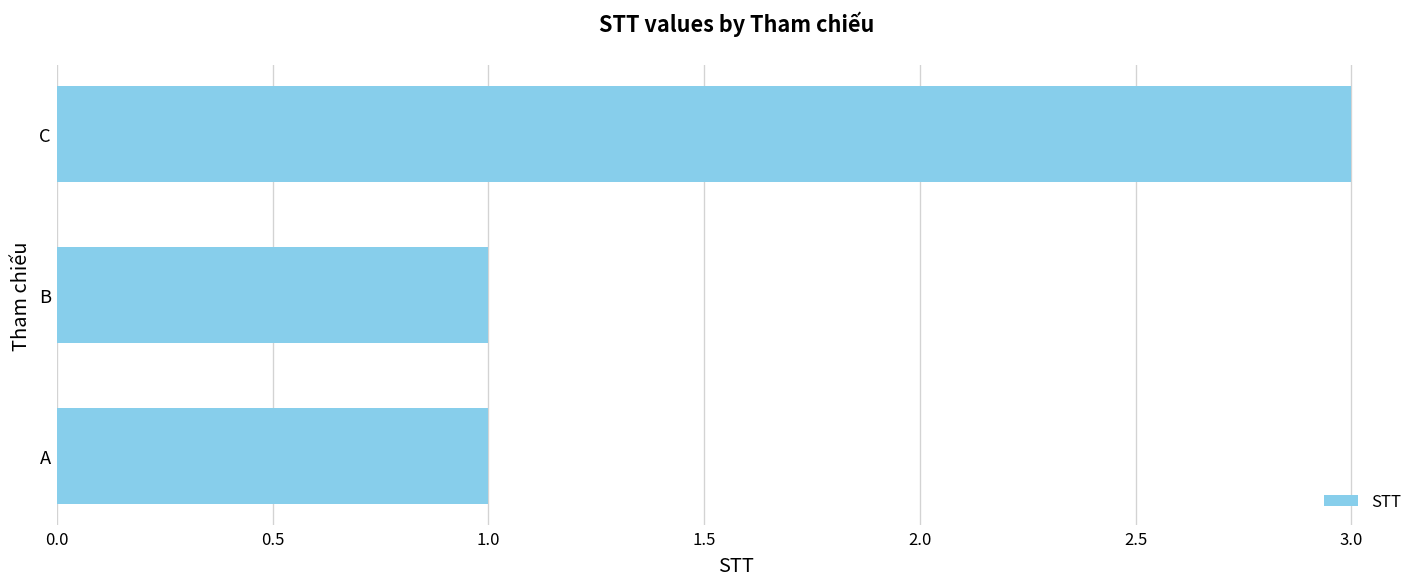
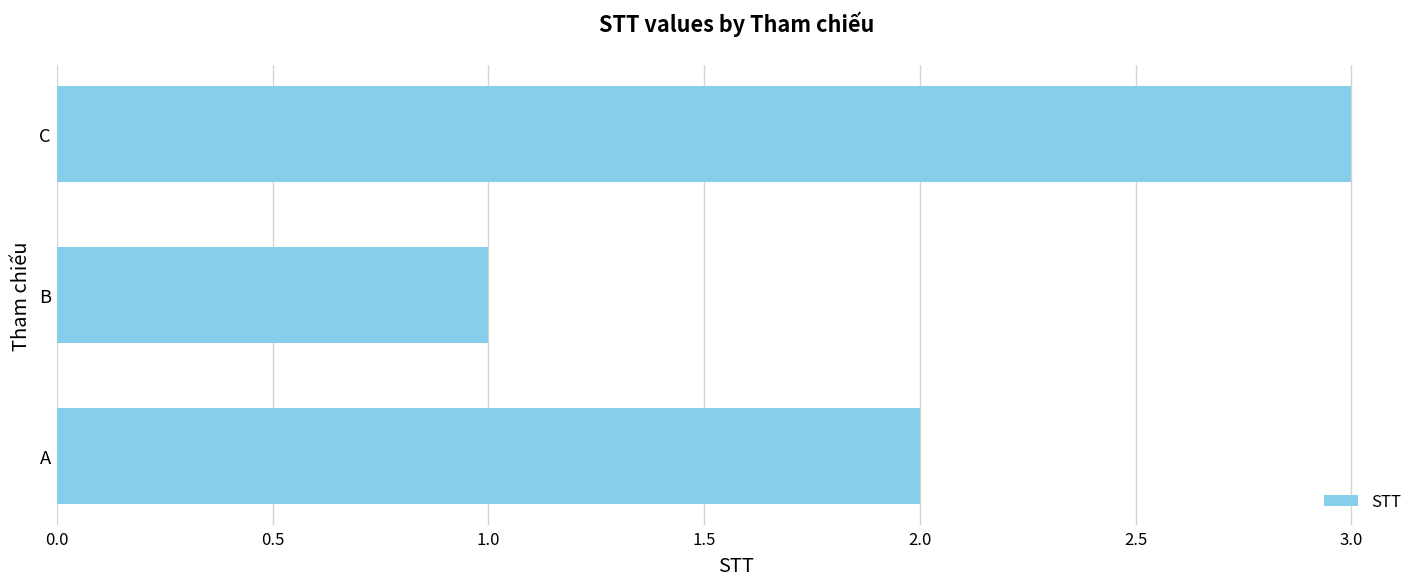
  {
    "C": 3,
    "B": 1,
-   "A": 1
+   "A": 2
  }
